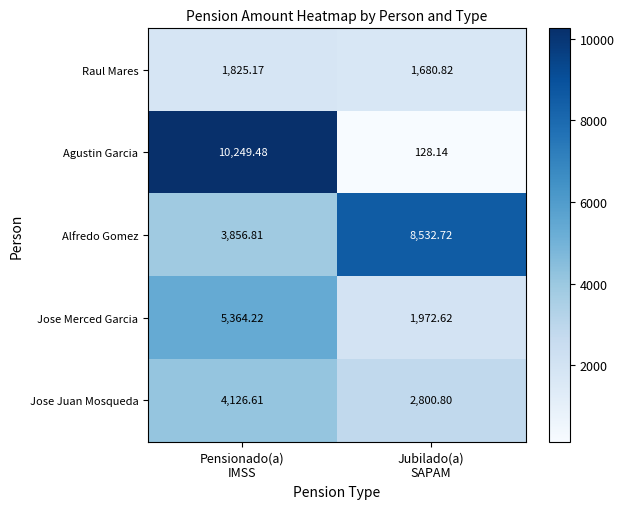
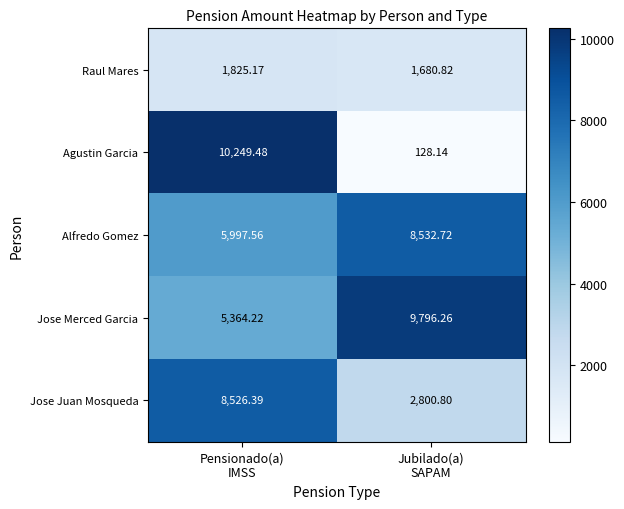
  {
    "Raul Mares": {
      "Pensionado(a) IMSS": "1,825.17",
      "Jubilado(a) SAPAM": "1,680.82"
    },
    "Agustin Garcia": {
      "Pensionado(a) IMSS": "10,249.48",
      "Jubilado(a) SAPAM": "128.14"
    },
    "Alfredo Gomez": {
-     "Pensionado(a) IMSS": "3,856.81",
+     "Pensionado(a) IMSS": "5,997.56",
      "Jubilado(a) SAPAM": "8,532.72"
    },
    "Jose Merced Garcia": {
      "Pensionado(a) IMSS": "5,364.22",
-     "Jubilado(a) SAPAM": "1,972.62"
+     "Jubilado(a) SAPAM": "9,796.26"
    },
    "Jose Juan Mosqueda": {
-     "Pensionado(a) IMSS": "4,126.61",
+     "Pensionado(a) IMSS": "8,526.39",
      "Jubilado(a) SAPAM": "2,800.80"
    }
  }
